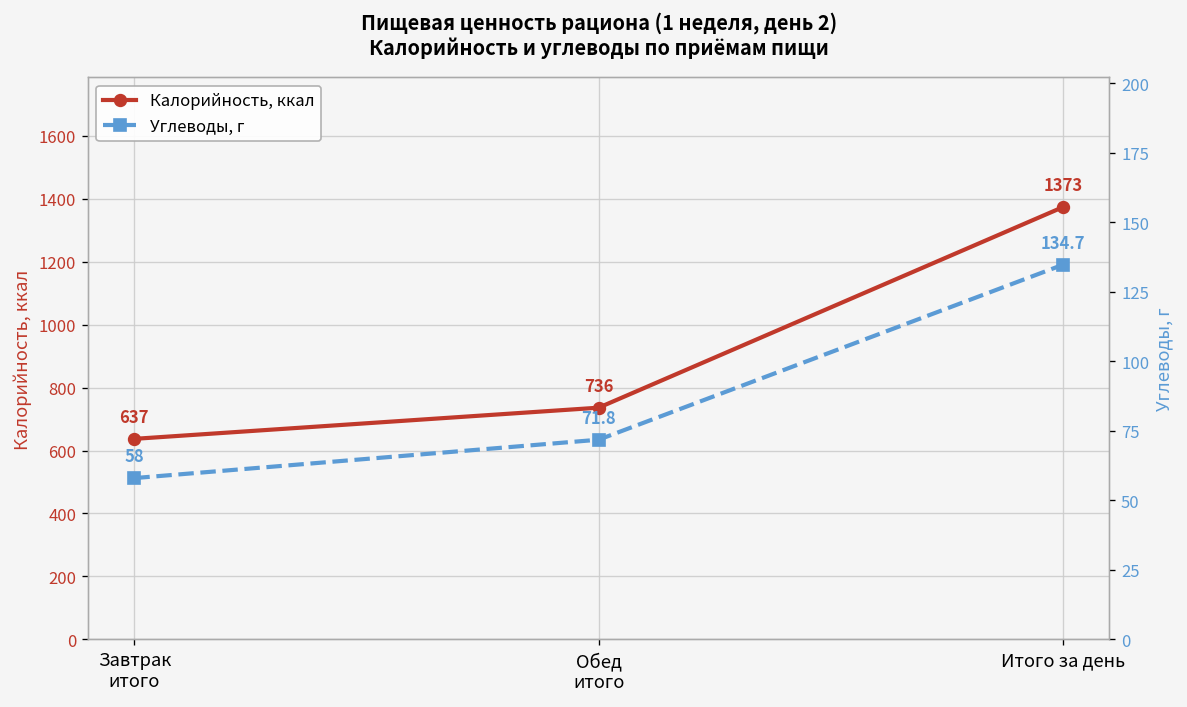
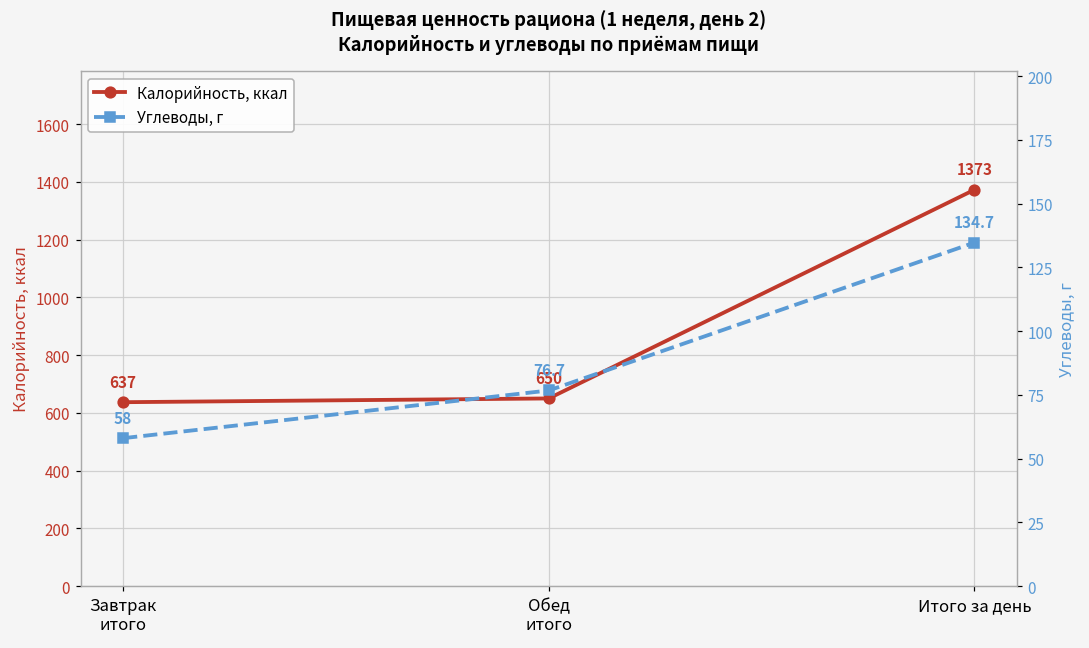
  {
    "Калорийность, ккал": {
      "Завтрак итого": 637,
-     "Обед итого": 736,
+     "Обед итого": 650,
      "Итого за день": 1373
    },
    "Углеводы, г": {
      "Завтрак итого": 58,
-     "Обед итого": 71.8,
+     "Обед итого": 76.7,
      "Итого за день": 134.7
    }
  }
